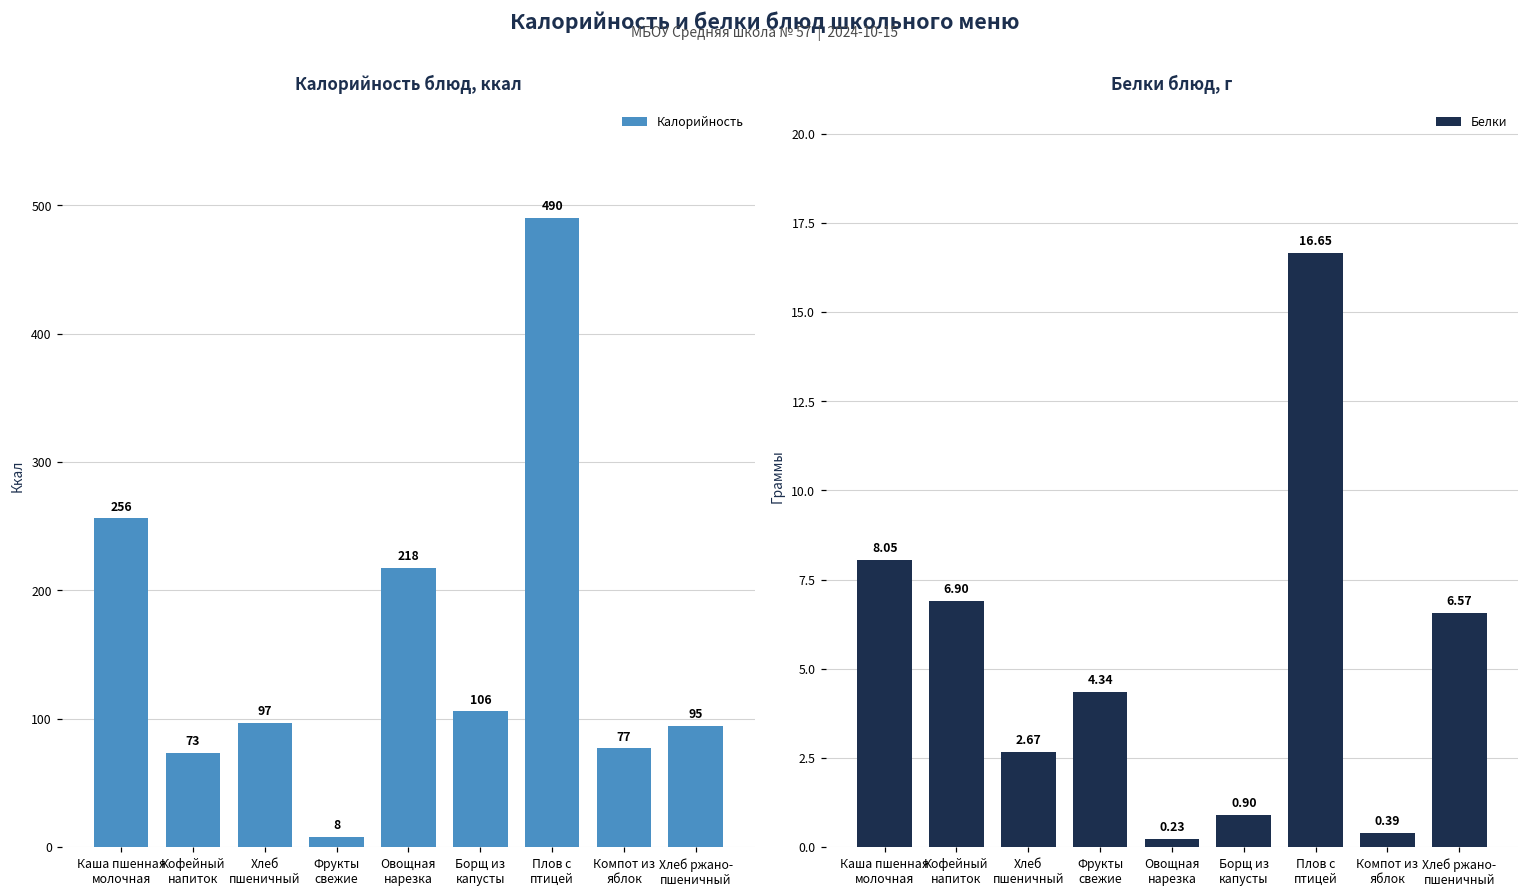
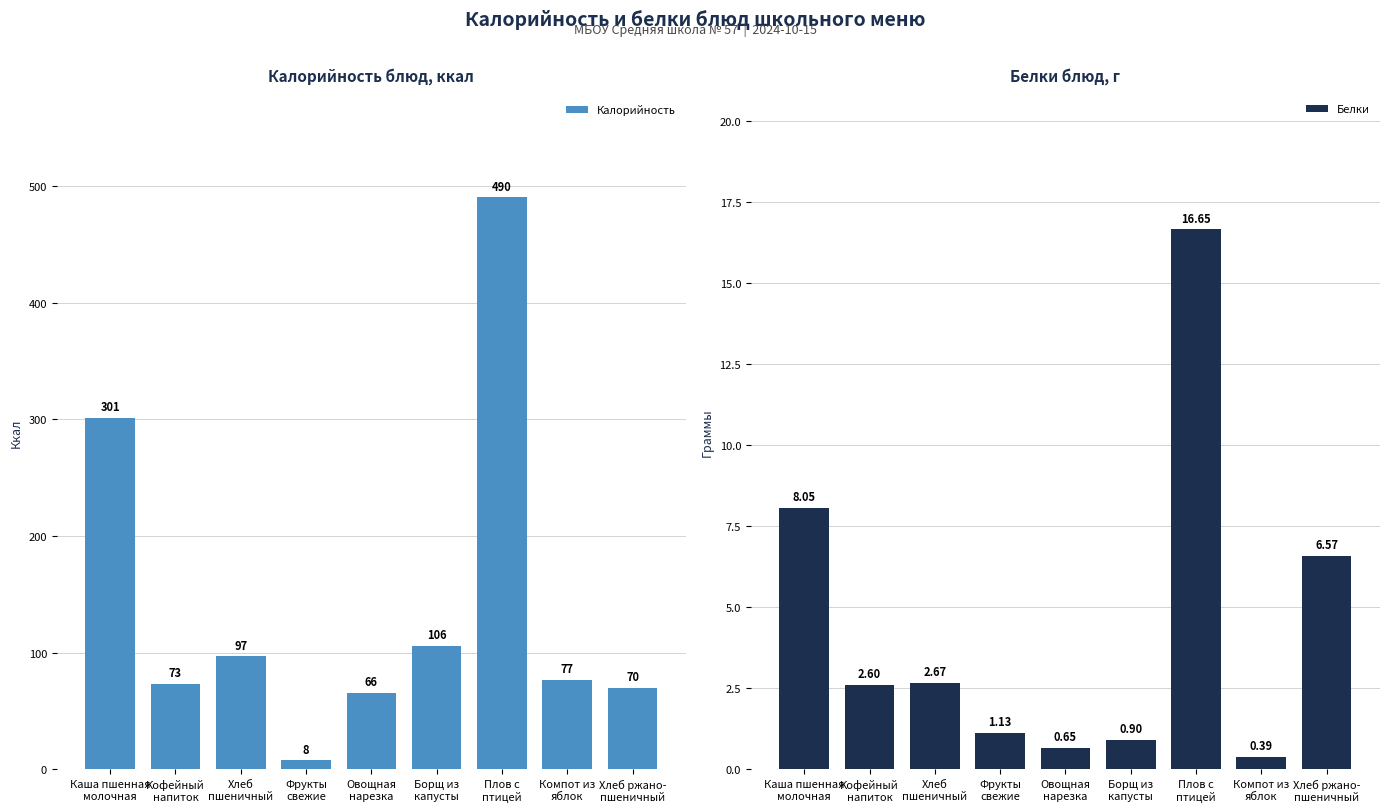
  {
    "Калорийность блюд, ккал": {
-     "Каша пшенная молочная": 256,
+     "Каша пшенная молочная": 301,
      "Кофейный напиток": 73,
      "Хлеб пшеничный": 97,
      "Фрукты свежие": 8,
-     "Овощная нарезка": 218,
+     "Овощная нарезка": 66,
      "Борщ из капусты": 106,
      "Плов с птицей": 490,
      "Компот из яблок": 77,
-     "Хлеб ржано- пшеничный": 95
+     "Хлеб ржано- пшеничный": 70
    },
    "Белки блюд, г": {
      "Каша пшенная молочная": 8.05,
-     "Кофейный напиток": 6.90,
+     "Кофейный напиток": 2.60,
      "Хлеб пшеничный": 2.67,
-     "Фрукты свежие": 4.34,
-     "Овощная нарезка": 0.23,
+     "Фрукты свежие": 1.13,
+     "Овощная нарезка": 0.65,
      "Борщ из капусты": 0.90,
      "Плов с птицей": 16.65,
      "Компот из яблок": 0.39,
      "Хлеб ржано- пшеничный": 6.57
    }
  }
